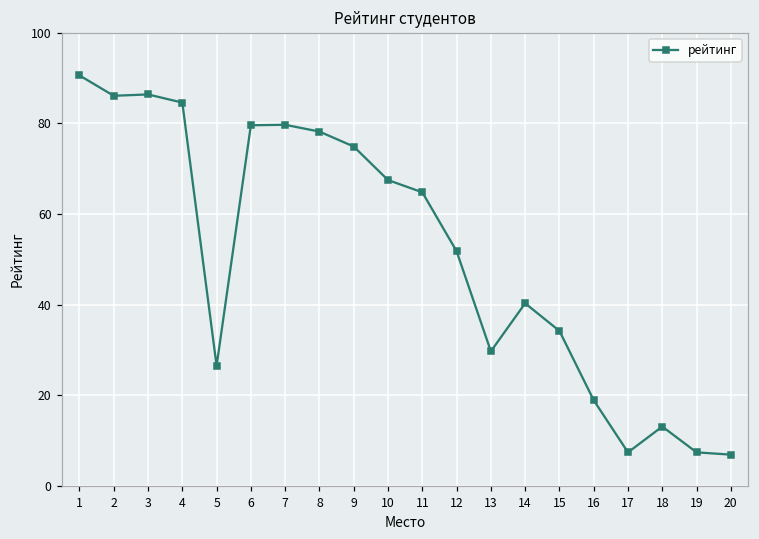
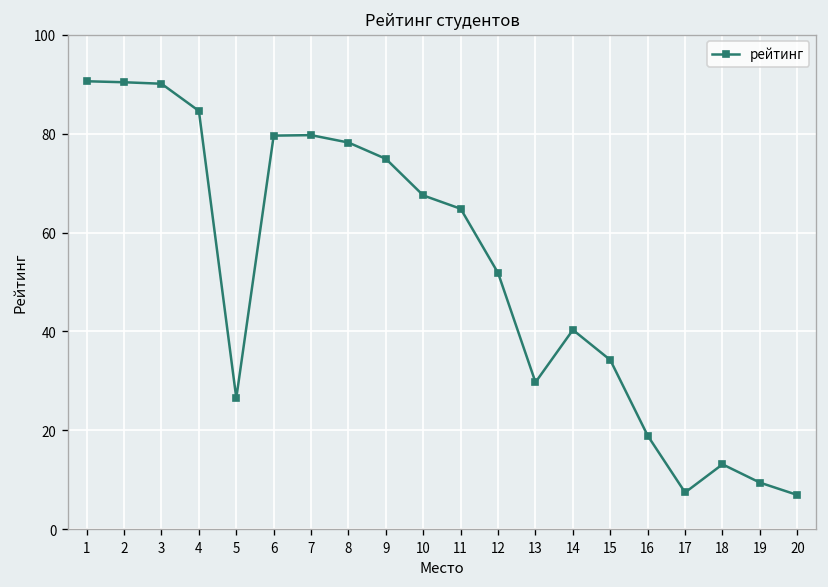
  {
    "1": 91,
-   "2": 86,
-   "3": 86,
+   "2": 90,
+   "3": 90,
    "4": 85,
    "5": 27,
    "6": 80,
    "7": 80,
    "8": 78,
    "9": 75,
    "10": 68,
    "11": 65,
    "12": 52,
    "13": 30,
    "14": 40,
    "15": 34,
    "16": 19,
    "17": 7,
    "18": 13,
-   "19": 7,
+   "19": 9,
    "20": 7
  }
